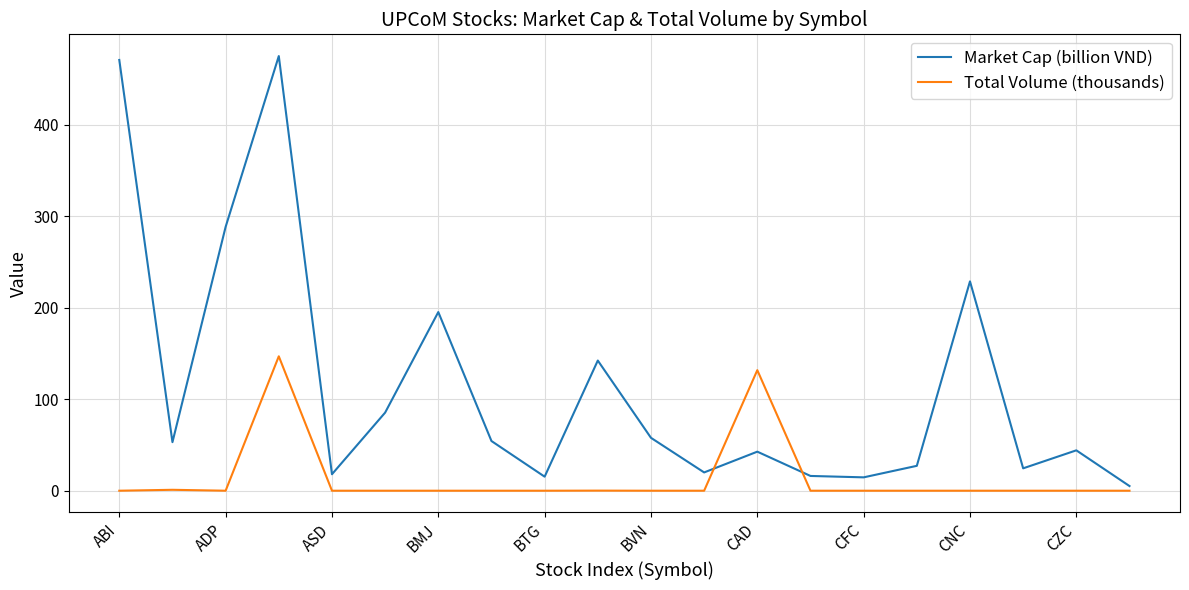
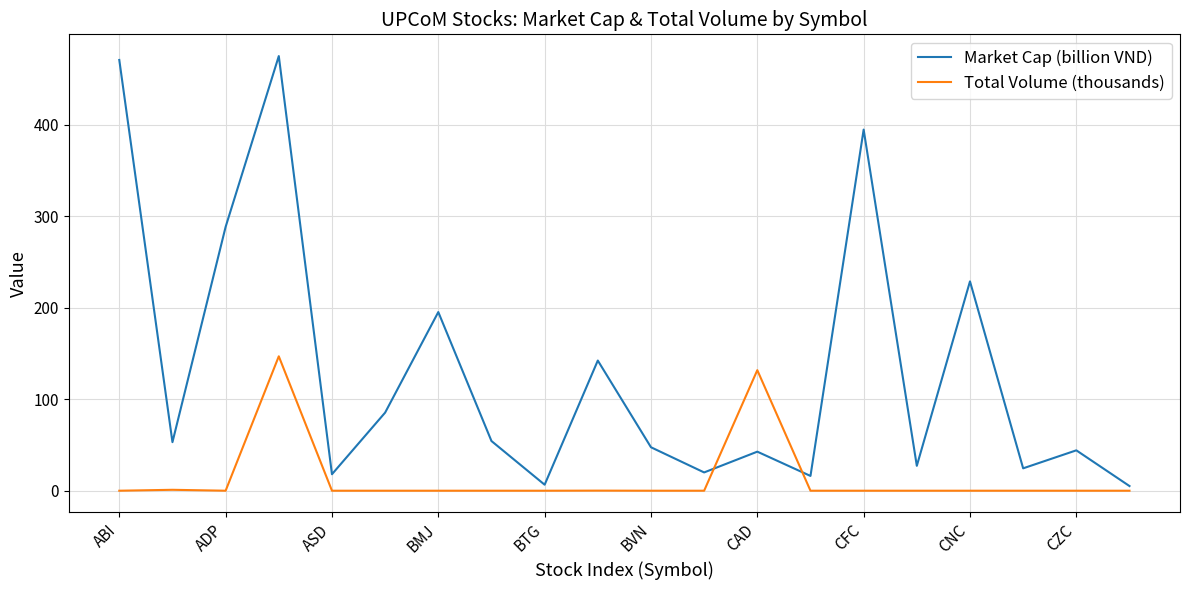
  {
    "Market Cap (billion VND)": {
      "ABI": 470,
      "ADP": 290,
      "ASD": 20,
      "BMJ": 200,
-     "BTG": 20,
-     "BVN": 60,
+     "BTG": 10,
+     "BVN": 50,
      "CAD": 40,
-     "CFC": 10,
+     "CFC": 390,
      "CNC": 230,
      "CZC": 40
    },
    "Total Volume (thousands)": {
      "ABI": 0,
      "ADP": 0,
      "ASD": 0,
      "BMJ": 0,
      "BTG": 0,
      "BVN": 0,
      "CAD": 130,
      "CFC": 0,
      "CNC": 0,
      "CZC": 0
    }
  }
